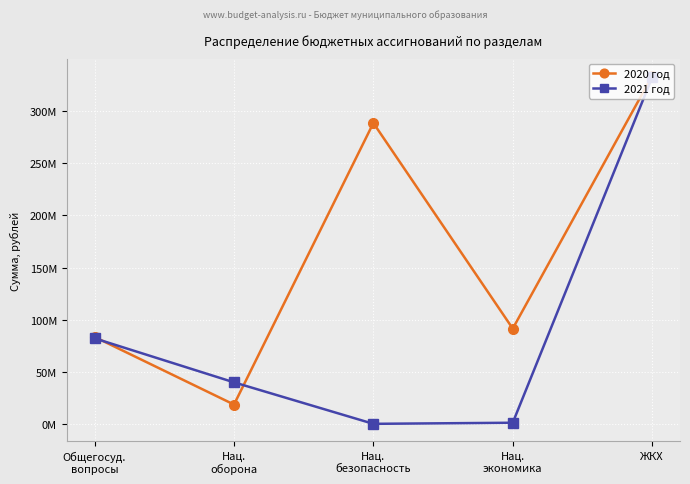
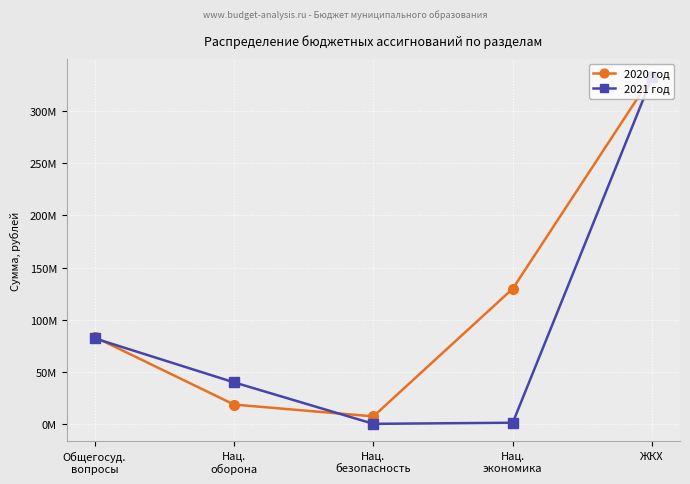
  {
    "2020 год": {
      "Нац. оборона": 19000000,
-     "Нац. безопасность": 288000000,
-     "Нац. экономика": 92000000
+     "Нац. безопасность": 8000000,
+     "Нац. экономика": 130000000
    },
    "2021 год": {
      "Нац. оборона": 40000000,
      "Нац. безопасность": 1000000,
      "Нац. экономика": 2000000
    }
  }
